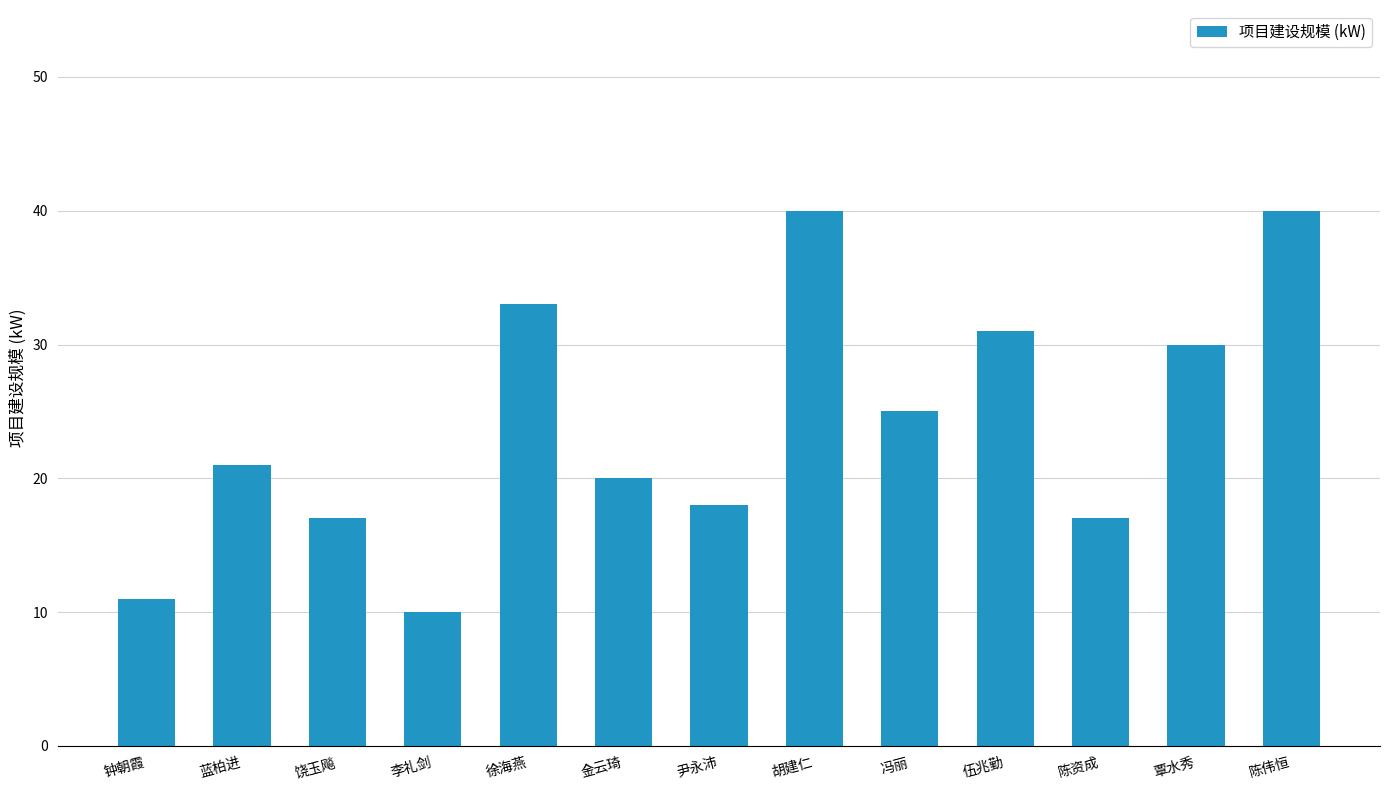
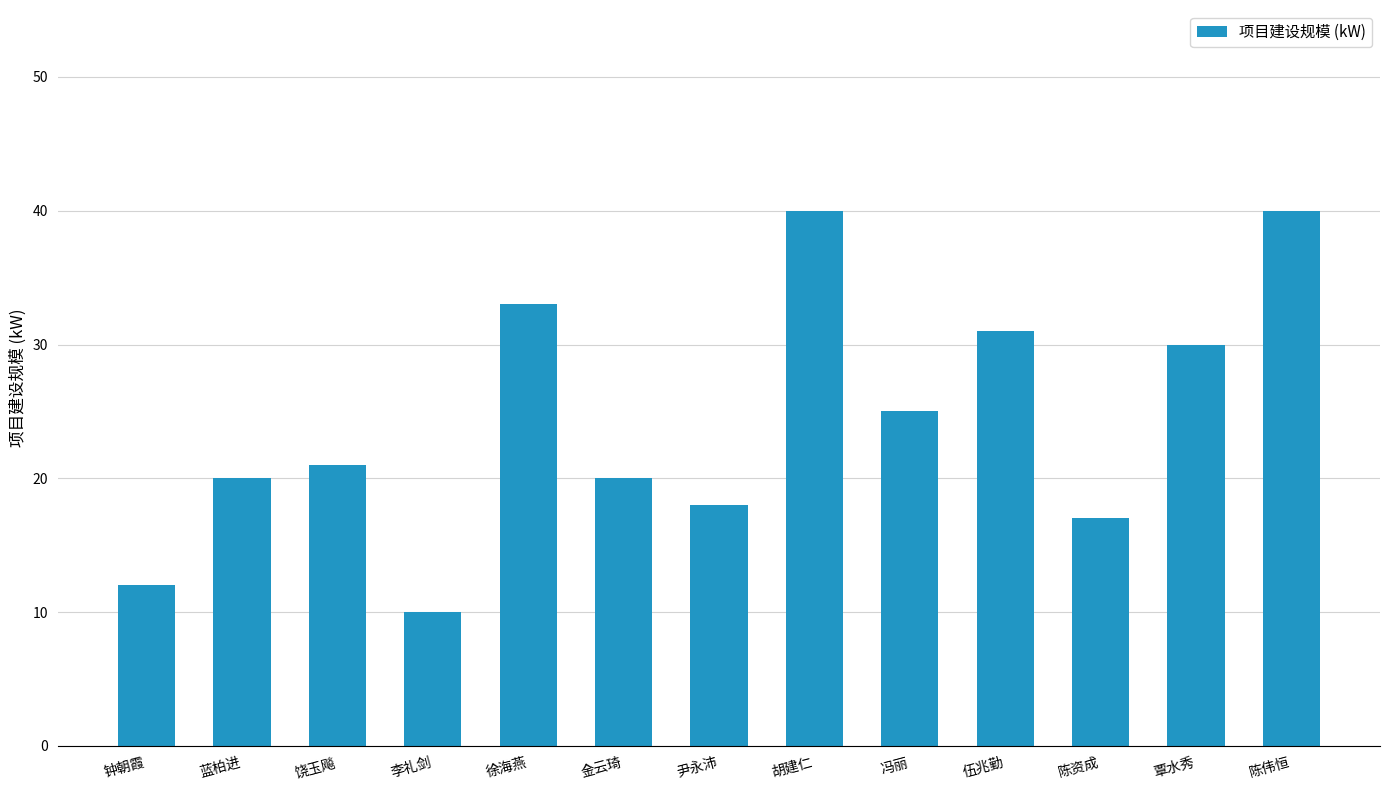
  {
-   "钟朝霞": 11,
-   "蓝柏进": 21,
-   "饶玉飚": 17,
+   "钟朝霞": 12,
+   "蓝柏进": 20,
+   "饶玉飚": 21,
    "李礼剑": 10,
    "徐海燕": 33,
    "金云琦": 20,
    "尹永沛": 18,
    "胡建仁": 40,
    "冯丽": 25,
    "伍兆勤": 31,
    "陈资成": 17,
    "覃水秀": 30,
    "陈伟恒": 40
  }
